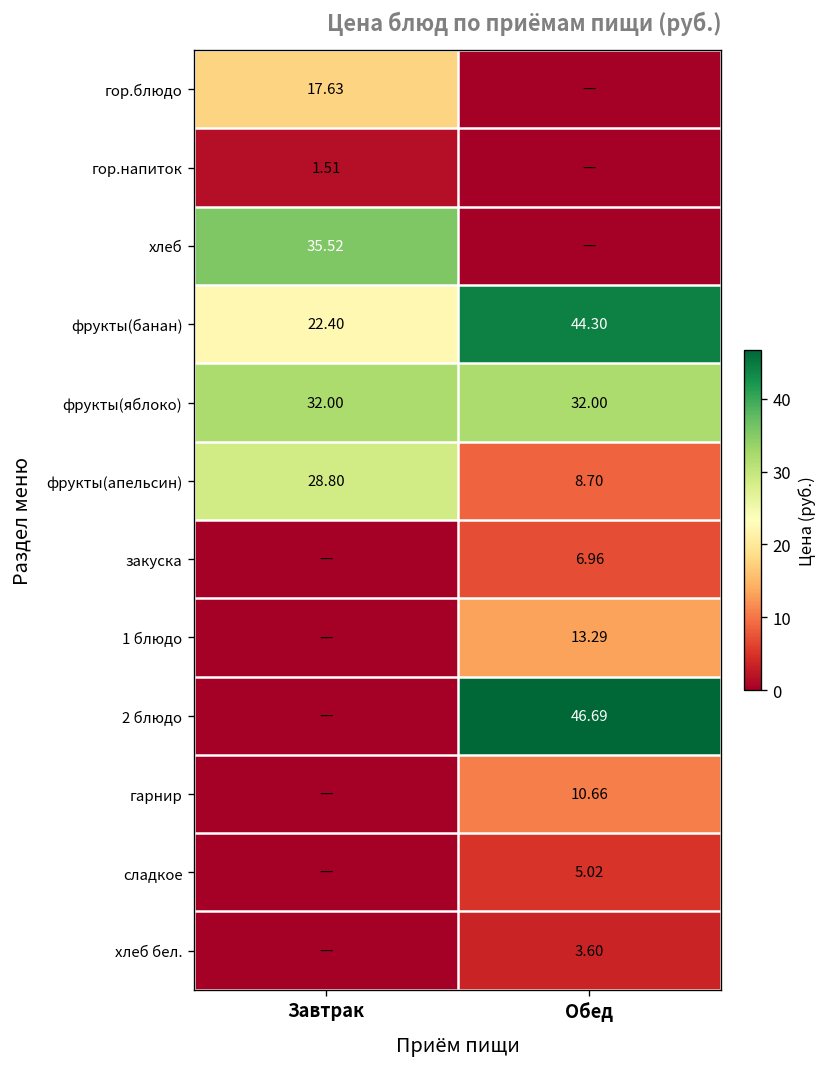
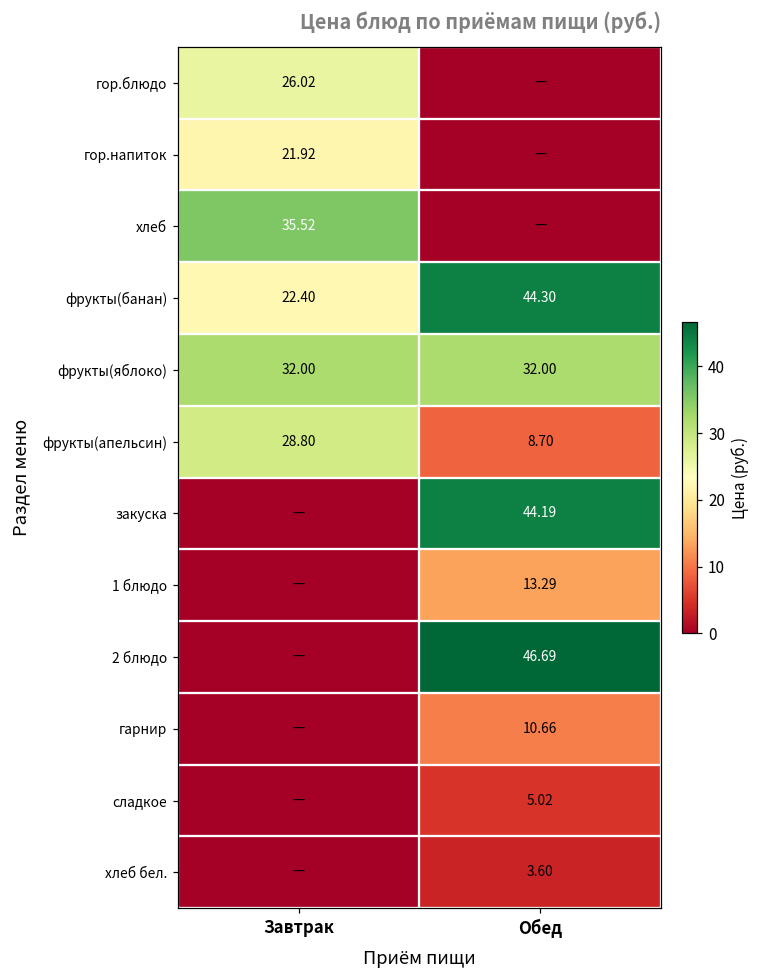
  {
    "гор.блюдо": {
-     "Завтрак": 17.63
+     "Завтрак": 26.02
    },
    "гор.напиток": {
-     "Завтрак": 1.51
+     "Завтрак": 21.92
    },
    "хлеб": {
      "Завтрак": 35.52
    },
    "фрукты(банан)": {
      "Завтрак": 22.40,
      "Обед": 44.30
    },
    "фрукты(яблоко)": {
      "Завтрак": 32.00,
      "Обед": 32.00
    },
    "фрукты(апельсин)": {
      "Завтрак": 28.80,
      "Обед": 8.70
    },
    "закуска": {
-     "Обед": 6.96
+     "Обед": 44.19
    },
    "1 блюдо": {
      "Обед": 13.29
    },
    "2 блюдо": {
      "Обед": 46.69
    },
    "гарнир": {
      "Обед": 10.66
    },
    "сладкое": {
      "Обед": 5.02
    },
    "хлеб бел.": {
      "Обед": 3.60
    }
  }
